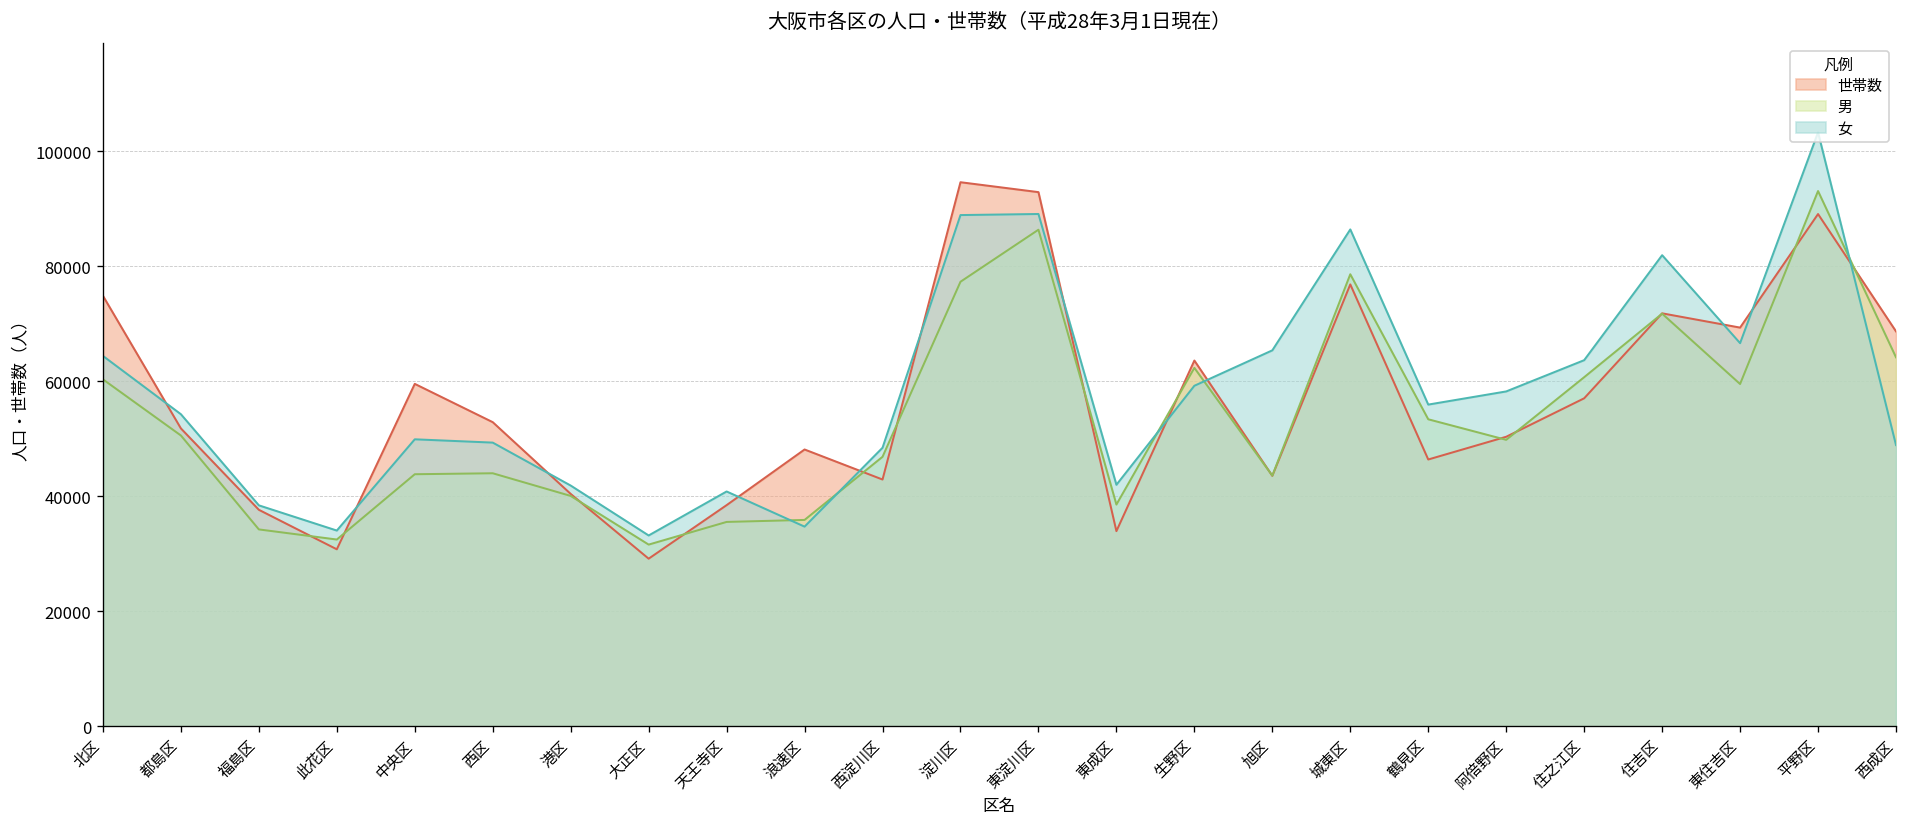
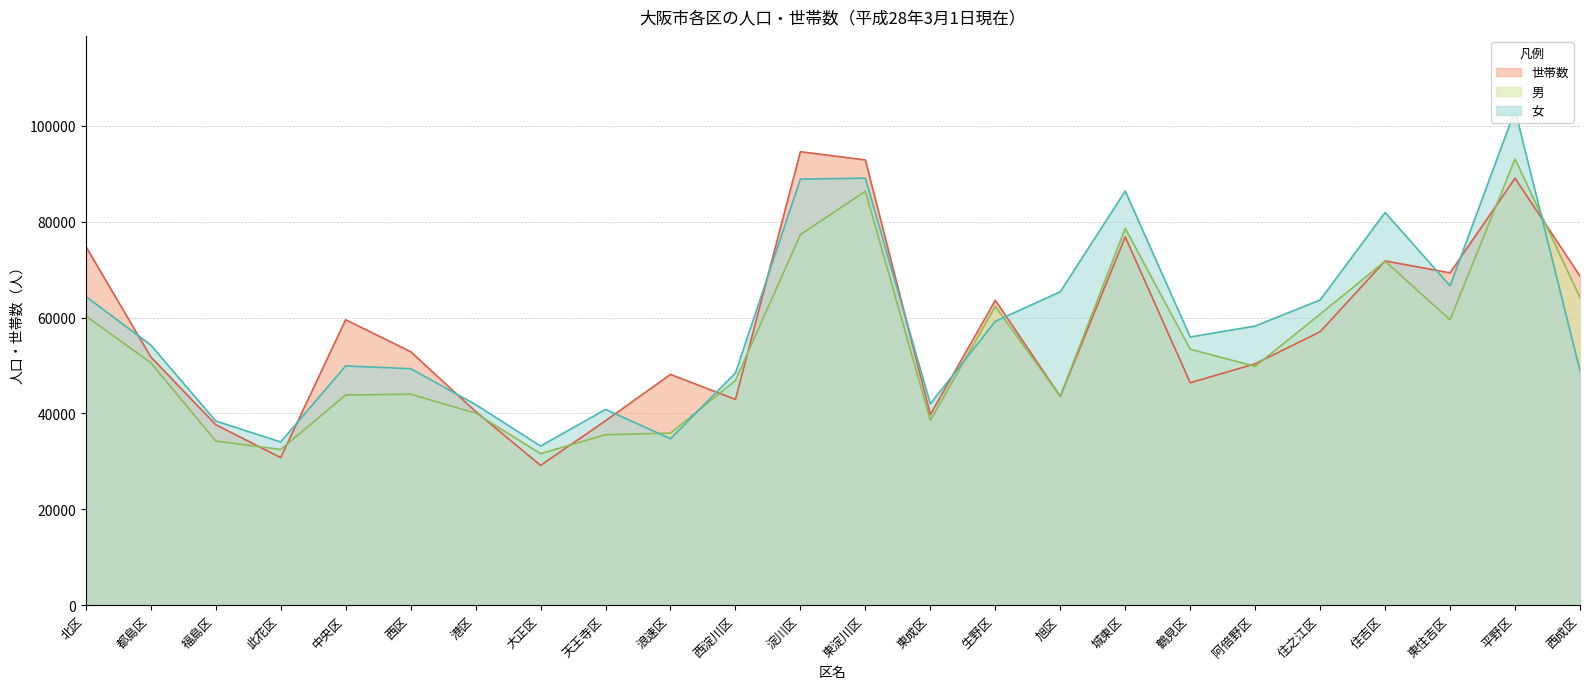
  {
    "世帯数": {
      "北区": 75000,
      "都島区": 52000,
      "福島区": 38000,
      "此花区": 31000,
      "中央区": 60000,
      "西区": 53000,
      "大正区": 29000,
      "天王寺区": 38000,
      "浪速区": 48000,
      "西淀川区": 43000,
      "淀川区": 95000,
      "東淀川区": 93000,
-     "東成区": 34000,
+     "東成区": 40000,
      "生野区": 64000,
      "城東区": 77000,
      "鶴見区": 46000,
      "阿倍野区": 50000,
      "住之江区": 57000,
      "東住吉区": 69000,
      "平野区": 89000,
      "西成区": 69000
    },
    "男": {
      "北区": 60000,
      "都島区": 51000,
      "福島区": 34000,
      "此花区": 32000,
      "中央区": 44000,
      "西区": 44000,
      "大正区": 32000,
      "天王寺区": 36000,
      "浪速区": 36000,
      "西淀川区": 47000,
      "淀川区": 77000,
      "東淀川区": 86000,
      "東成区": 39000,
      "生野区": 62000,
      "城東区": 79000,
      "鶴見区": 53000,
      "阿倍野区": 50000,
      "住之江区": 61000,
      "東住吉区": 60000,
      "平野区": 93000,
      "西成区": 64000
    },
    "女": {
      "北区": 64000,
      "都島区": 54000,
      "福島区": 38000,
      "此花区": 34000,
      "中央区": 50000,
      "西区": 49000,
      "港区": 42000,
      "大正区": 33000,
      "天王寺区": 41000,
      "浪速区": 35000,
      "西淀川区": 48000,
      "淀川区": 89000,
      "東淀川区": 89000,
      "東成区": 42000,
      "生野区": 59000,
      "旭区": 65000,
      "城東区": 86000,
      "鶴見区": 56000,
      "阿倍野区": 58000,
      "住之江区": 64000,
      "住吉区": 82000,
      "東住吉区": 67000,
      "西成区": 49000
    }
  }
